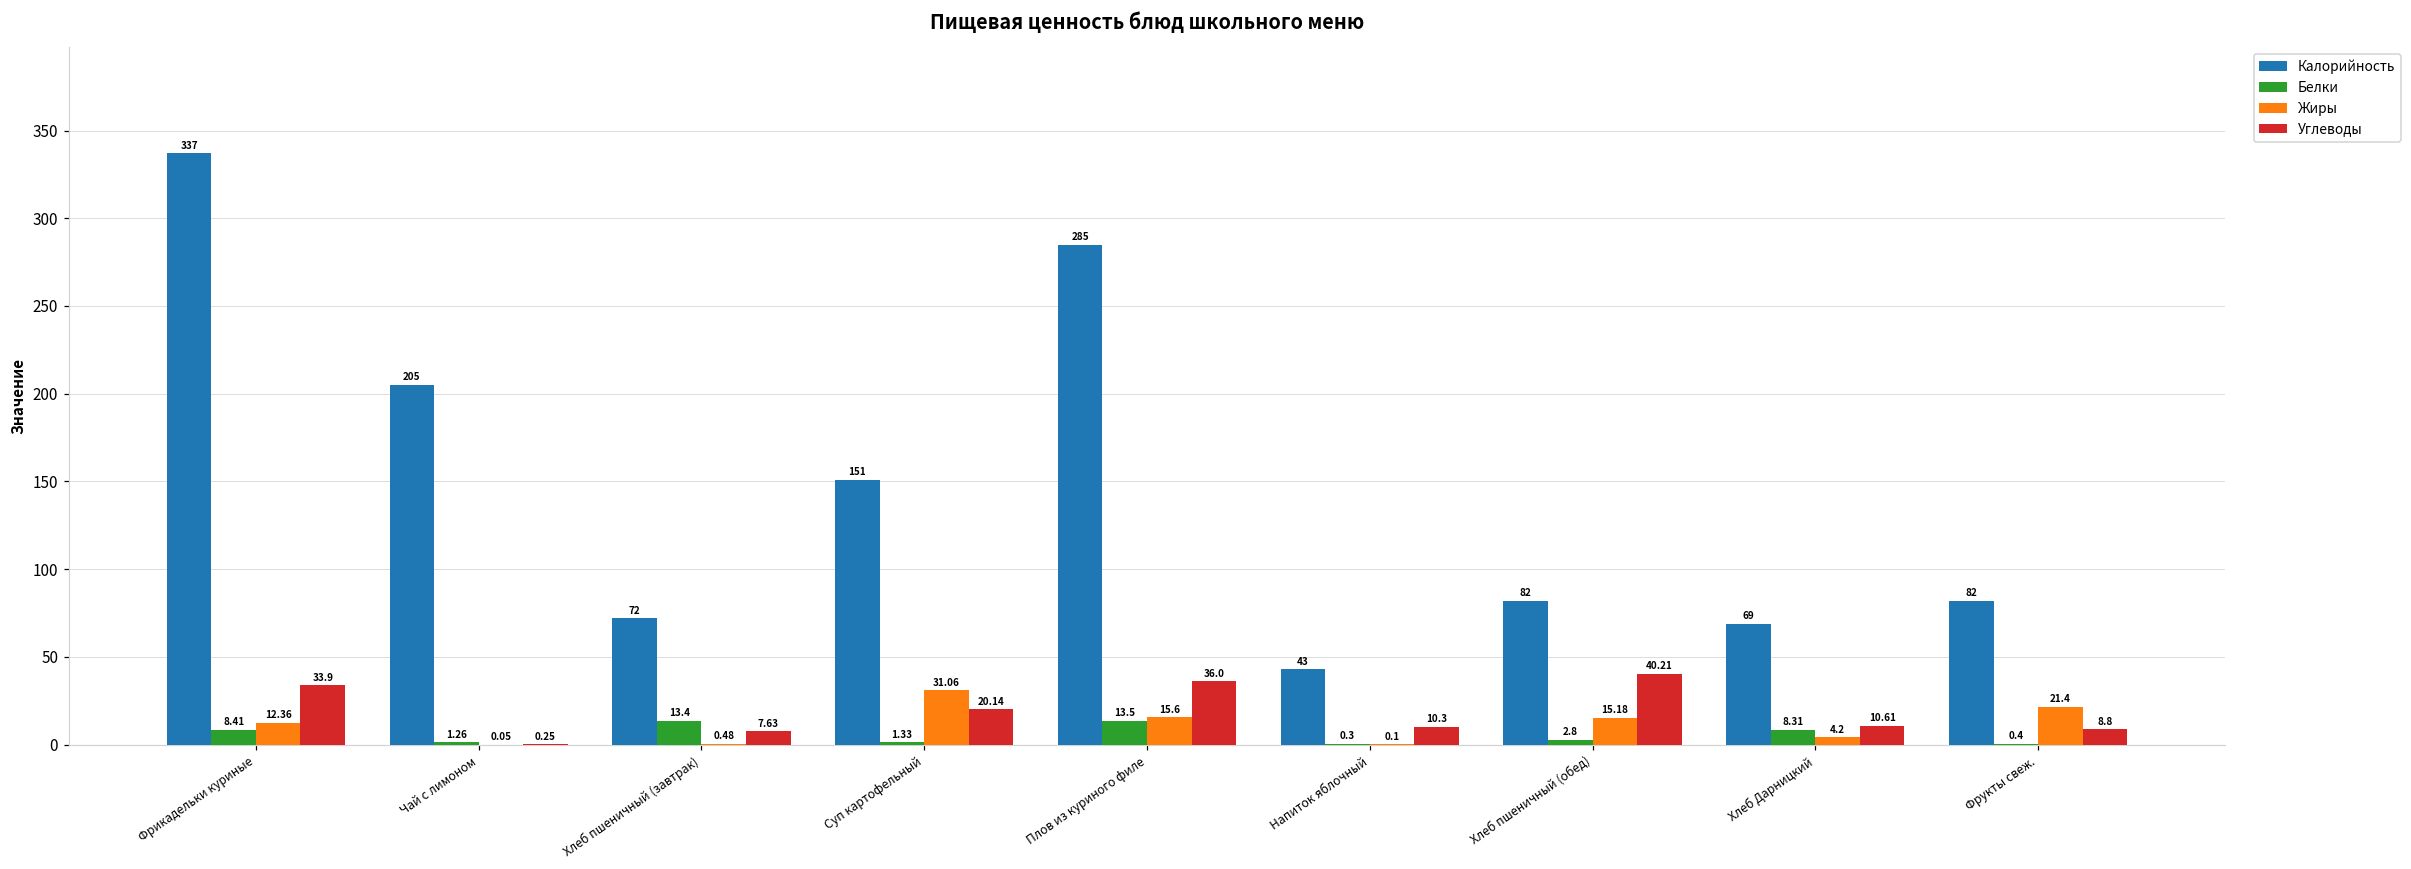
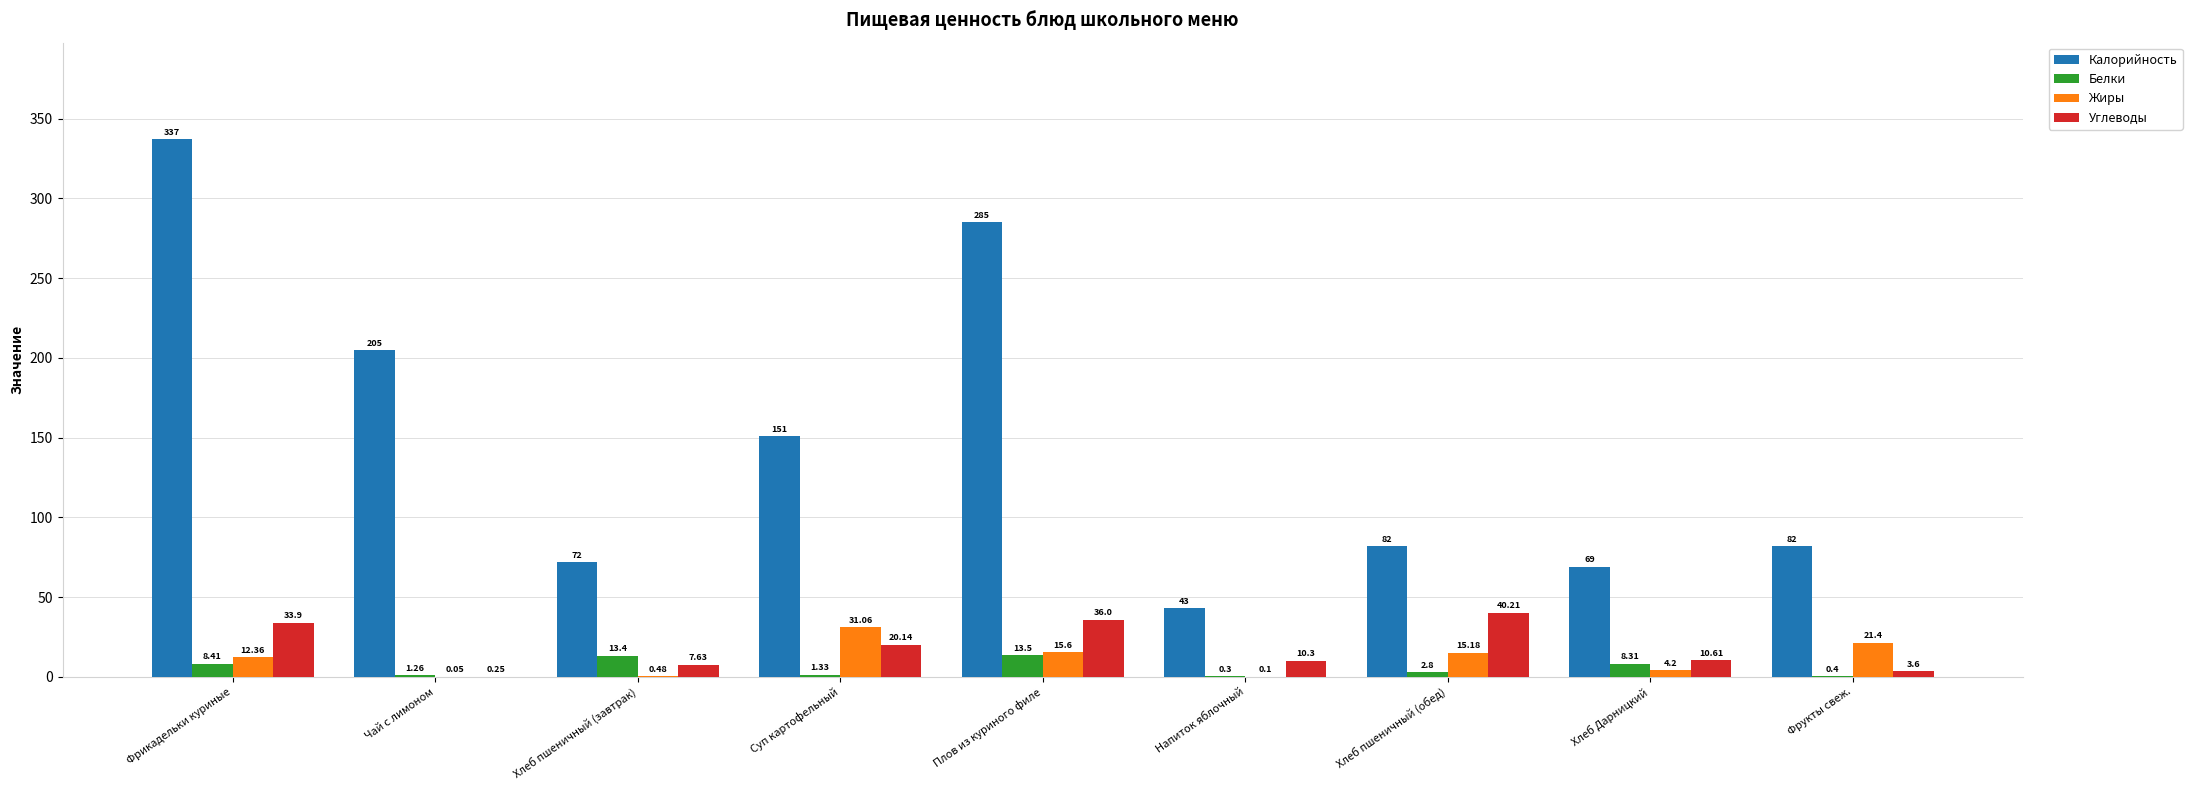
  {
    "Калорийность": {
      "Фрикадельки куриные": 337,
      "Чай с лимоном": 205,
      "Хлеб пшеничный (завтрак)": 72,
      "Суп картофельный": 151,
      "Плов из куриного филе": 285,
      "Напиток яблочный": 43,
      "Хлеб пшеничный (обед)": 82,
      "Хлеб Дарницкий": 69,
      "Фрукты свеж.": 82
    },
    "Белки": {
      "Фрикадельки куриные": 8.41,
      "Чай с лимоном": 1.26,
      "Хлеб пшеничный (завтрак)": 13.4,
      "Суп картофельный": 1.33,
      "Плов из куриного филе": 13.5,
      "Напиток яблочный": 0.3,
      "Хлеб пшеничный (обед)": 2.8,
      "Хлеб Дарницкий": 8.31,
      "Фрукты свеж.": 0.4
    },
    "Жиры": {
      "Фрикадельки куриные": 12.36,
      "Чай с лимоном": 0.05,
      "Хлеб пшеничный (завтрак)": 0.48,
      "Суп картофельный": 31.06,
      "Плов из куриного филе": 15.6,
      "Напиток яблочный": 0.1,
      "Хлеб пшеничный (обед)": 15.18,
      "Хлеб Дарницкий": 4.2,
      "Фрукты свеж.": 21.4
    },
    "Углеводы": {
      "Фрикадельки куриные": 33.9,
      "Чай с лимоном": 0.25,
      "Хлеб пшеничный (завтрак)": 7.63,
      "Суп картофельный": 20.14,
      "Плов из куриного филе": 36.0,
      "Напиток яблочный": 10.3,
      "Хлеб пшеничный (обед)": 40.21,
      "Хлеб Дарницкий": 10.61,
-     "Фрукты свеж.": 8.8
+     "Фрукты свеж.": 3.6
    }
  }
